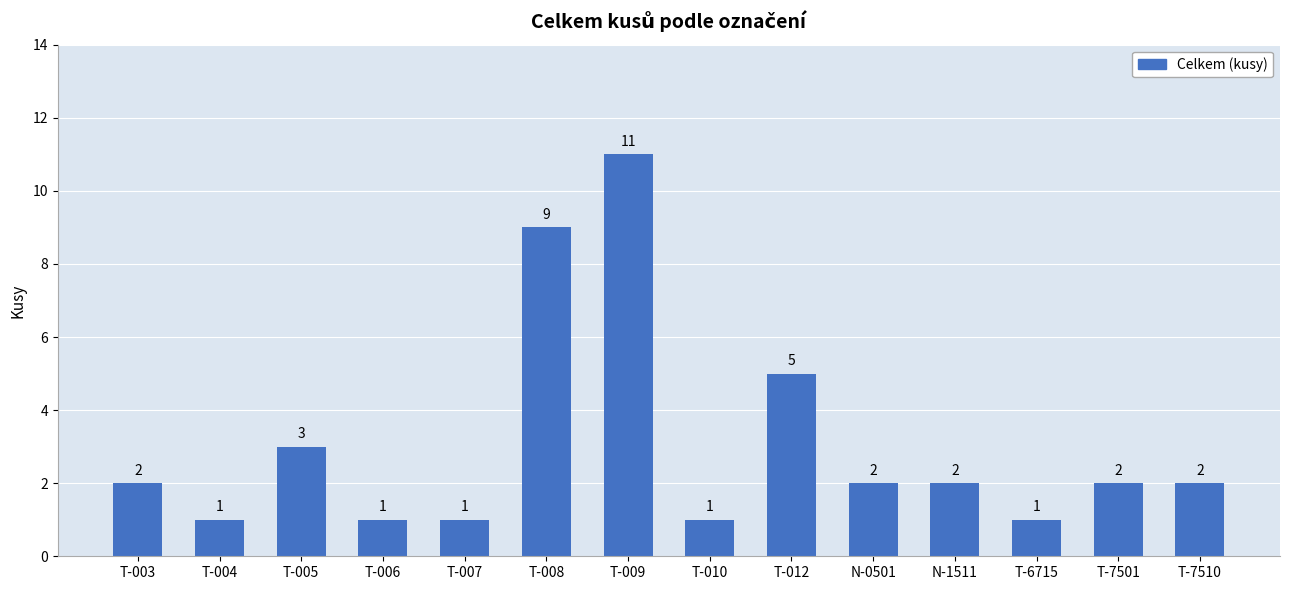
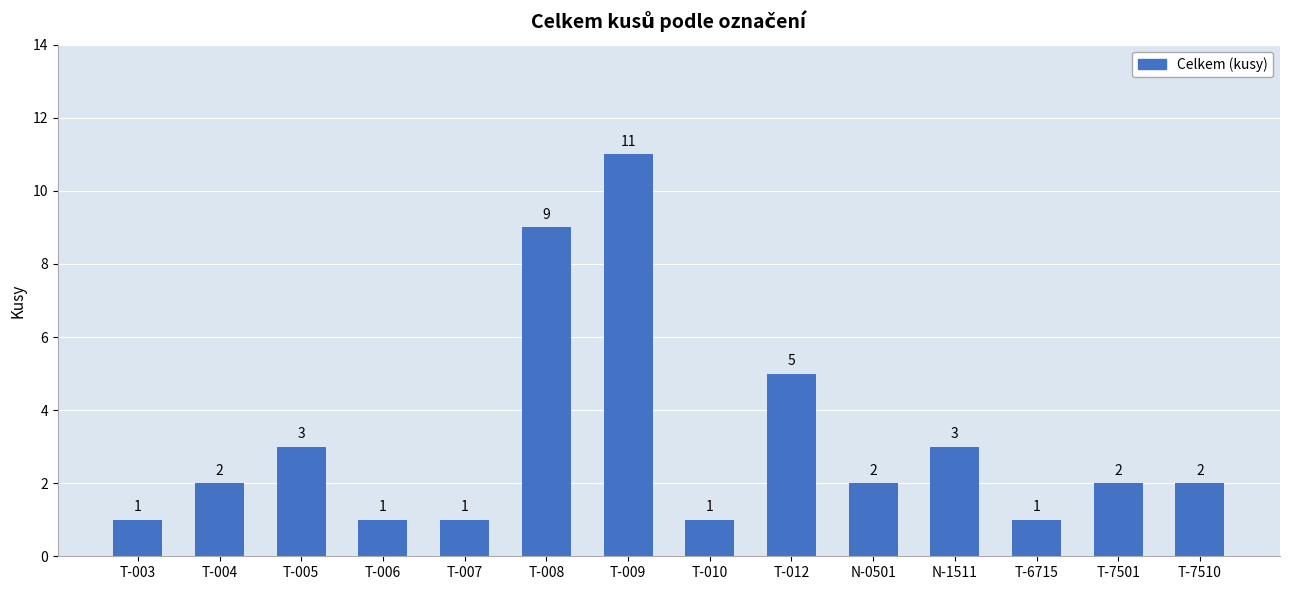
  {
-   "T-003": 2,
-   "T-004": 1,
+   "T-003": 1,
+   "T-004": 2,
    "T-005": 3,
    "T-006": 1,
    "T-007": 1,
    "T-008": 9,
    "T-009": 11,
    "T-010": 1,
    "T-012": 5,
    "N-0501": 2,
-   "N-1511": 2,
+   "N-1511": 3,
    "T-6715": 1,
    "T-7501": 2,
    "T-7510": 2
  }
